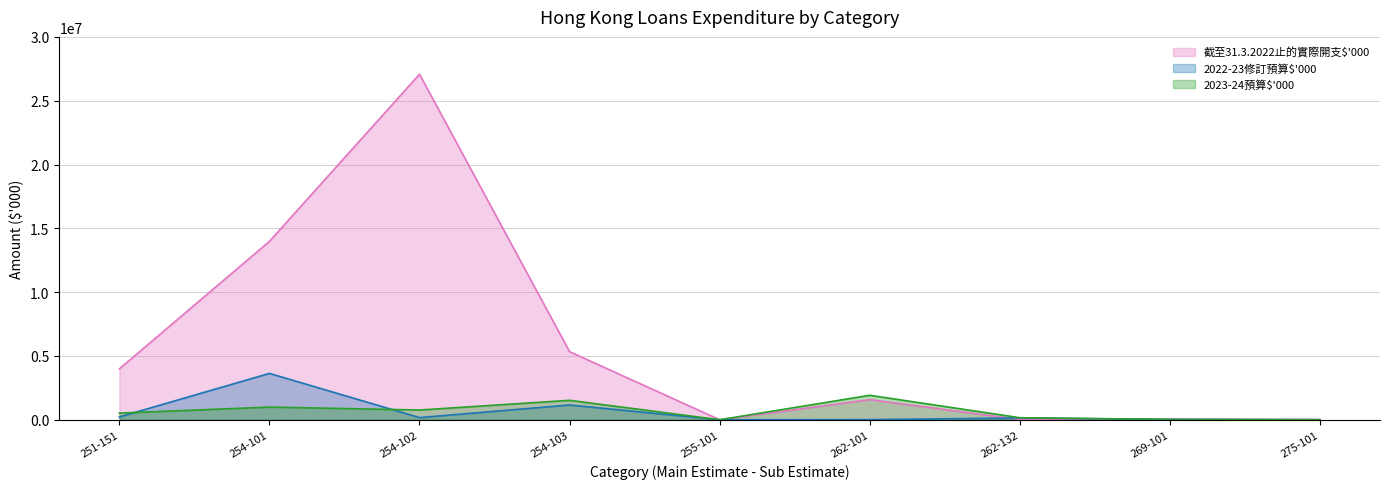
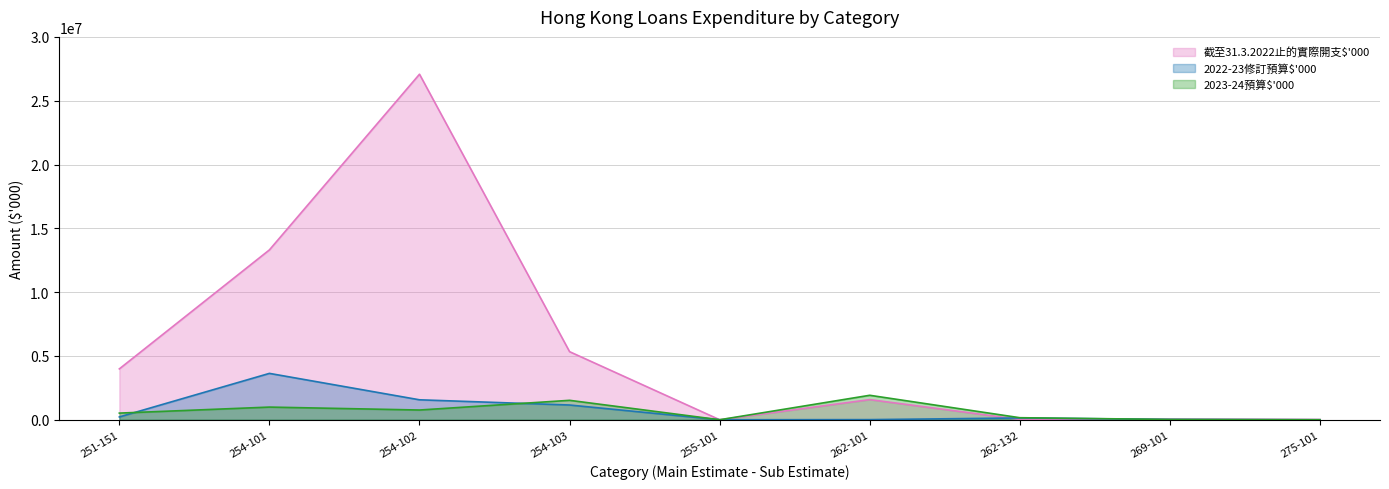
  {
    "截至31.3.2022止的實際開支$'000": {
      "251-151": 4000000,
-     "254-101": 14000000,
+     "254-101": 13300000,
      "254-102": 27100000,
      "254-103": 5300000,
      "262-101": 1600000
    },
    "2022-23修訂預算$'000": {
      "251-151": 200000,
      "254-101": 3600000,
-     "254-102": 200000,
+     "254-102": 1600000,
      "254-103": 1200000,
      "262-101": 0
    },
    "2023-24預算$'000": {
      "251-151": 500000,
      "254-101": 1000000,
      "254-102": 800000,
      "254-103": 1500000,
      "262-101": 1900000
    }
  }
